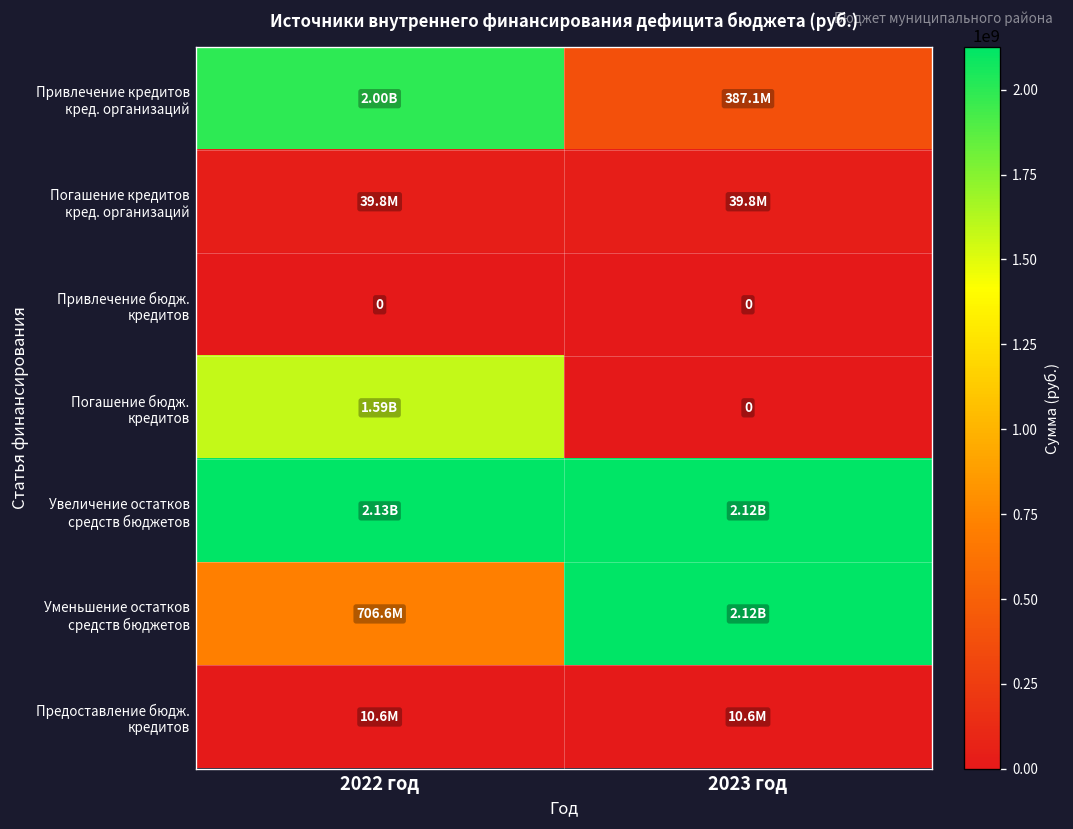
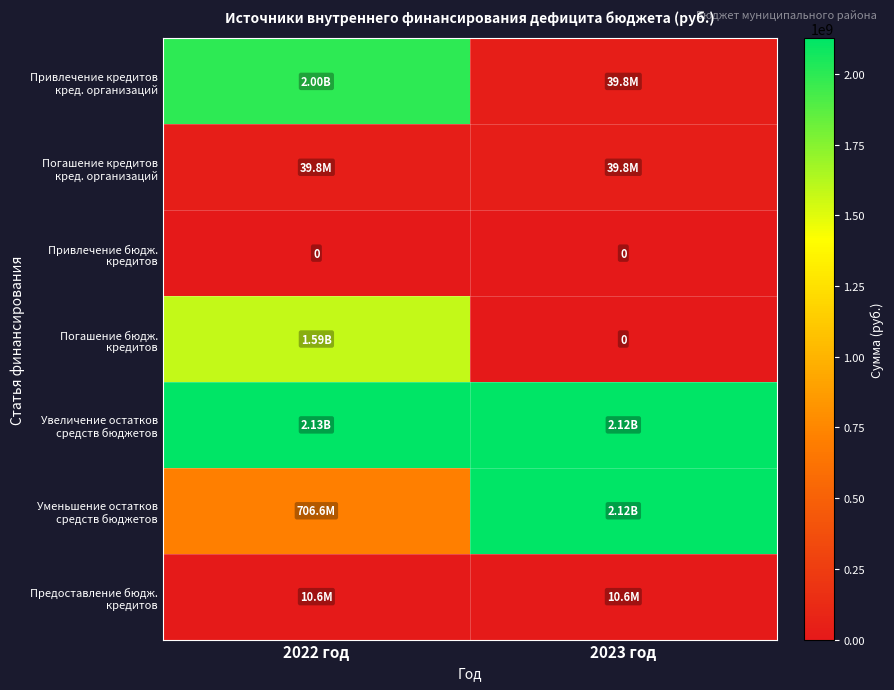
  {
    "Привлечение кредитов кред. организаций": {
-     "2023 год": "387.1M"
+     "2023 год": "39.8M"
    }
  }
